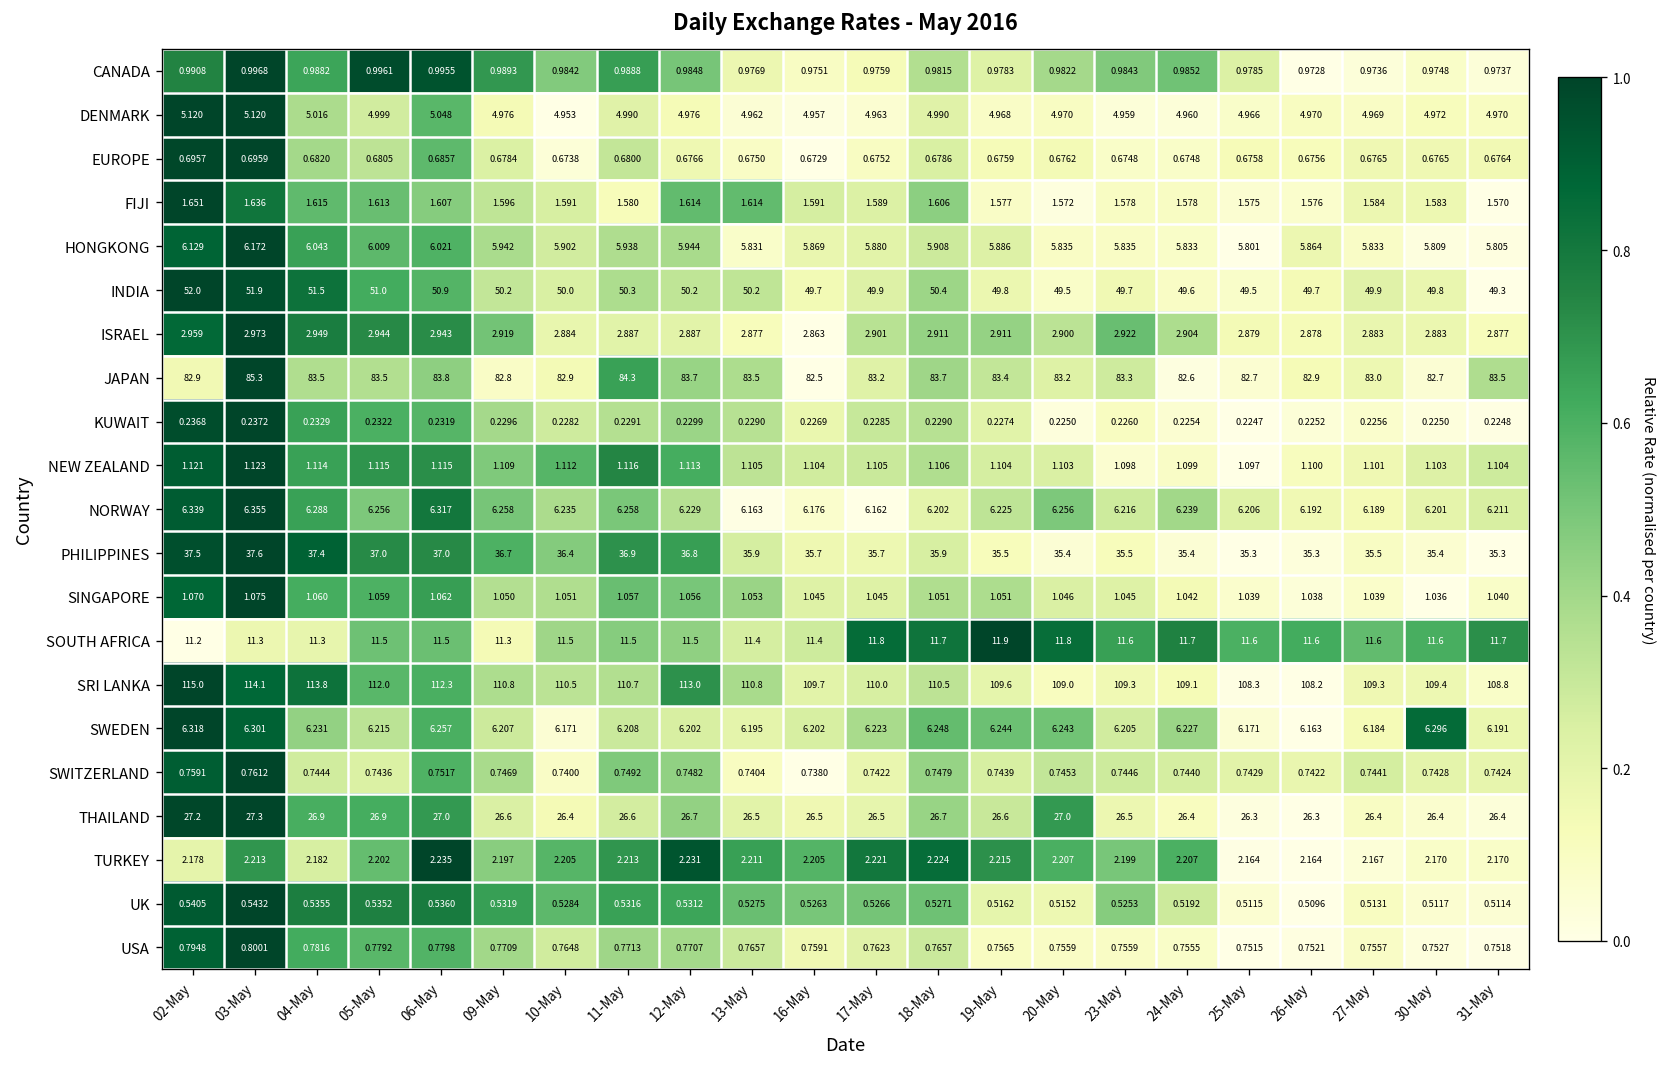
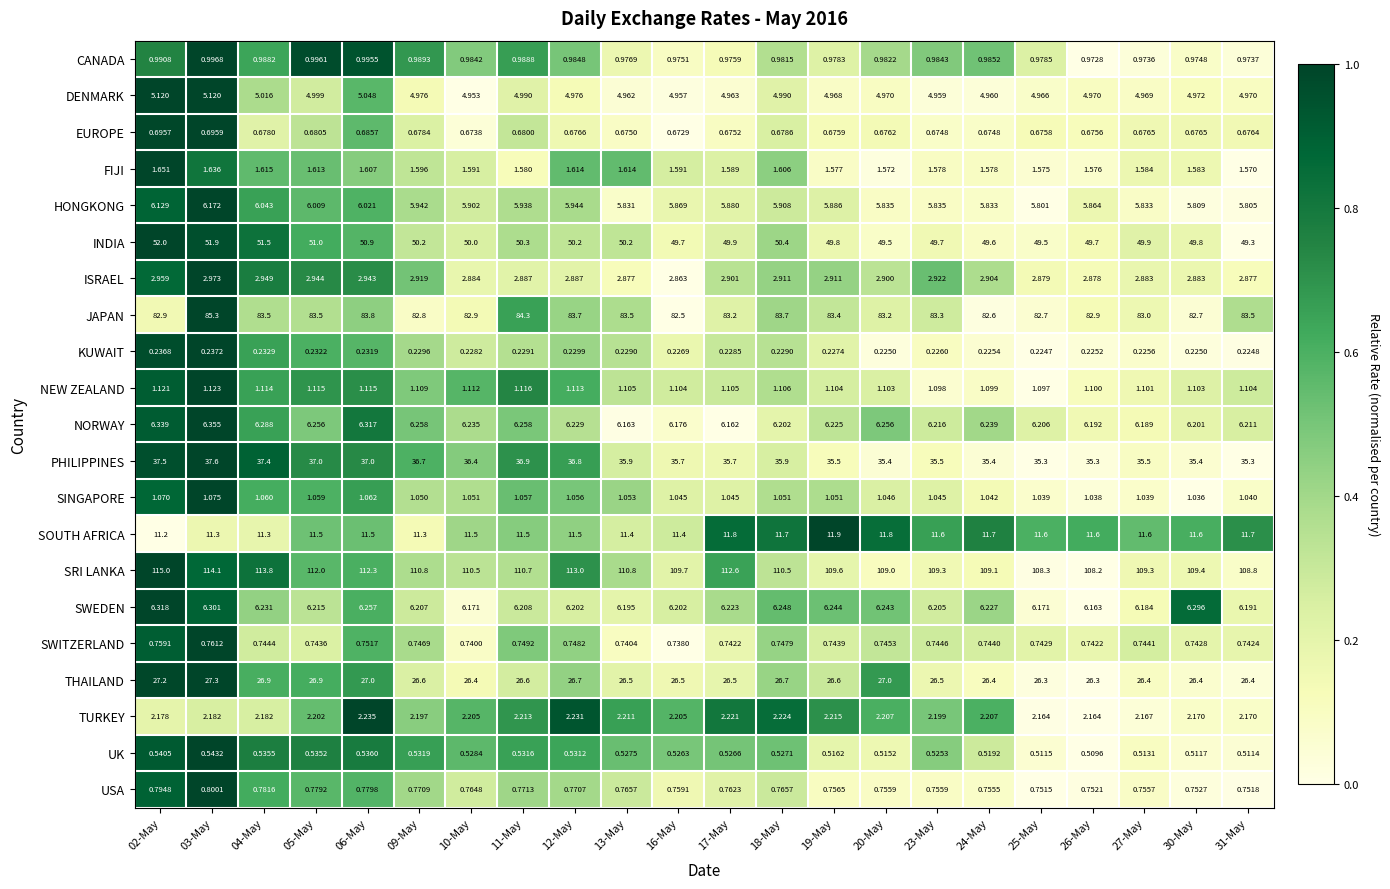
  {
    "EUROPE": {
      "02-May": 0.6957,
      "03-May": 0.6959,
-     "04-May": 0.6820,
+     "04-May": 0.6780,
      "05-May": 0.6805,
      "06-May": 0.6857,
      "09-May": 0.6784,
      "10-May": 0.6738,
      "11-May": 0.6800,
      "12-May": 0.6766,
      "13-May": 0.6750,
      "16-May": 0.6729,
      "17-May": 0.6752,
      "18-May": 0.6786,
      "19-May": 0.6759,
      "20-May": 0.6762,
      "23-May": 0.6748,
      "24-May": 0.6748,
      "25-May": 0.6758,
      "26-May": 0.6756,
      "27-May": 0.6765,
      "30-May": 0.6765,
      "31-May": 0.6764
    },
    "SRI LANKA": {
      "02-May": 115.0,
      "03-May": 114.1,
      "04-May": 113.8,
      "05-May": 112.0,
      "06-May": 112.3,
      "09-May": 110.8,
      "10-May": 110.5,
      "11-May": 110.7,
      "12-May": 113.0,
      "13-May": 110.8,
      "16-May": 109.7,
-     "17-May": 110.0,
+     "17-May": 112.6,
      "18-May": 110.5,
      "19-May": 109.6,
      "20-May": 109.0,
      "23-May": 109.3,
      "24-May": 109.1,
      "25-May": 108.3,
      "26-May": 108.2,
      "27-May": 109.3,
      "30-May": 109.4,
      "31-May": 108.8
    },
    "TURKEY": {
      "02-May": 2.178,
-     "03-May": 2.213,
+     "03-May": 2.182,
      "04-May": 2.182,
      "05-May": 2.202,
      "06-May": 2.235,
      "09-May": 2.197,
      "10-May": 2.205,
      "11-May": 2.213,
      "12-May": 2.231,
      "13-May": 2.211,
      "16-May": 2.205,
      "17-May": 2.221,
      "18-May": 2.224,
      "19-May": 2.215,
      "20-May": 2.207,
      "23-May": 2.199,
      "24-May": 2.207,
      "25-May": 2.164,
      "26-May": 2.164,
      "27-May": 2.167,
      "30-May": 2.170,
      "31-May": 2.170
    }
  }
